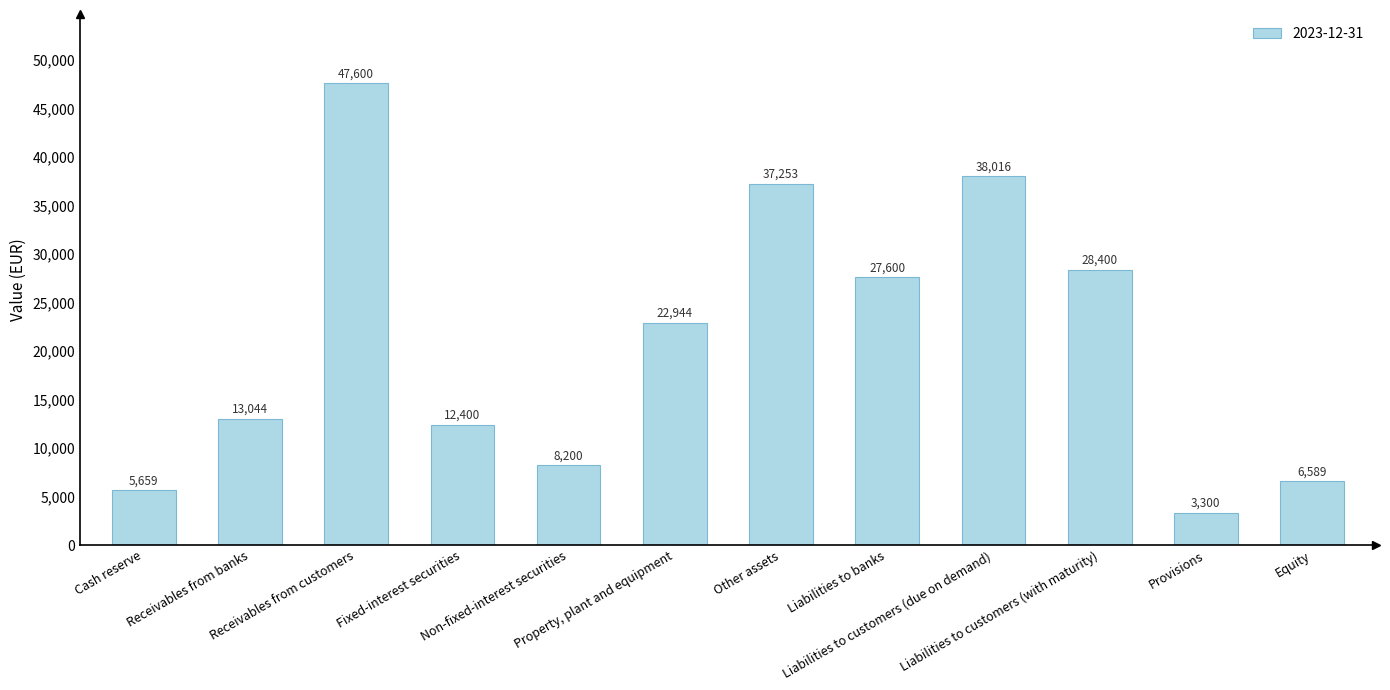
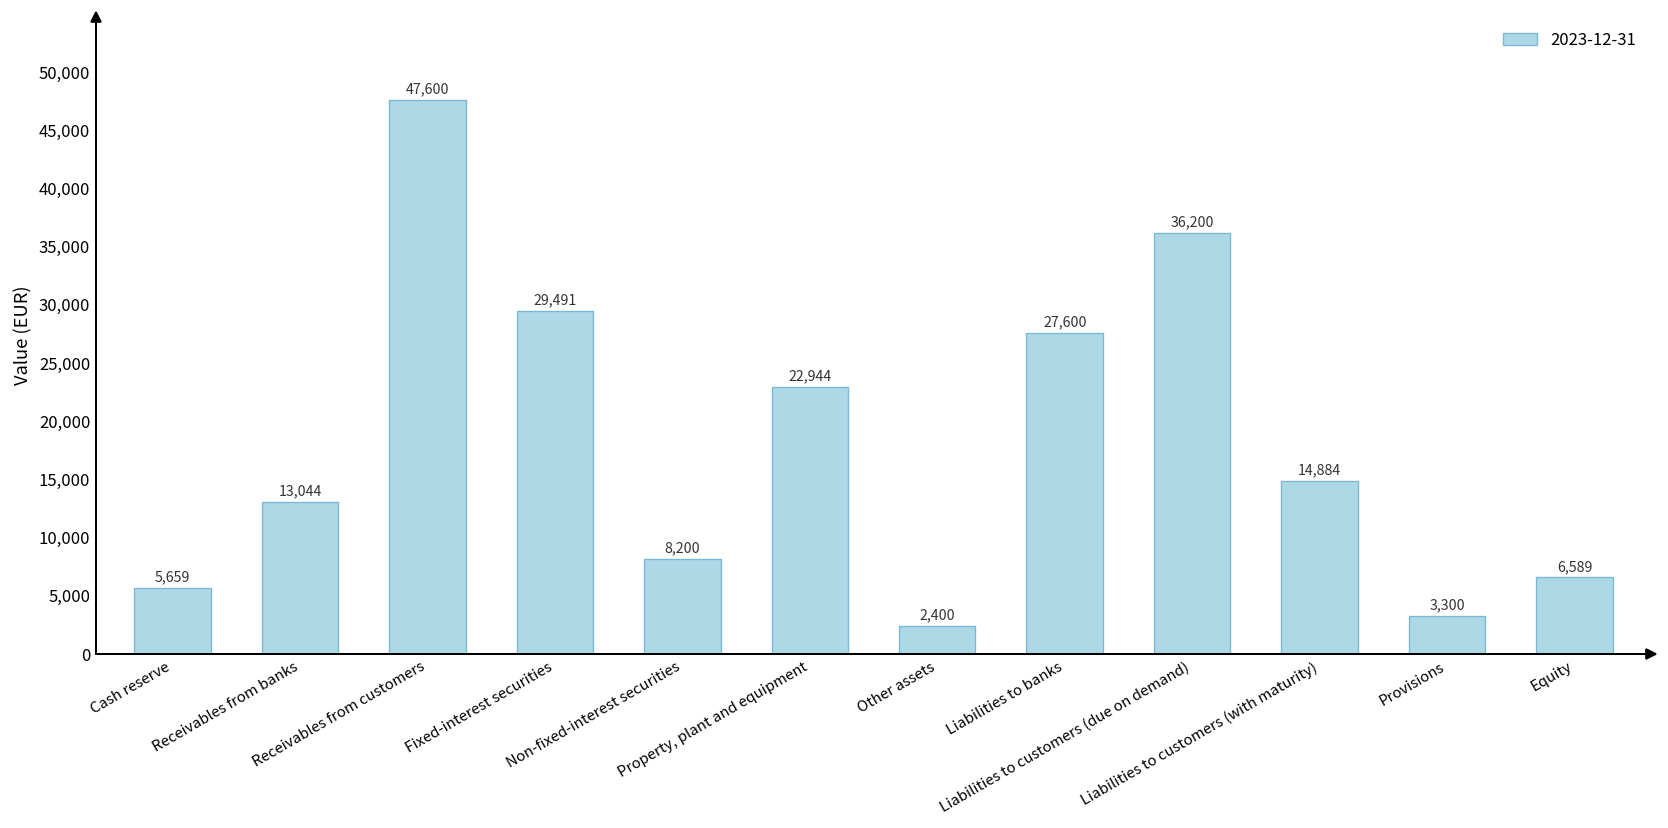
  {
    "Cash reserve": "5,659",
    "Receivables from banks": "13,044",
    "Receivables from customers": "47,600",
-   "Fixed-interest securities": "12,400",
+   "Fixed-interest securities": "29,491",
    "Non-fixed-interest securities": "8,200",
    "Property, plant and equipment": "22,944",
-   "Other assets": "37,253",
+   "Other assets": "2,400",
    "Liabilities to banks": "27,600",
-   "Liabilities to customers (due on demand)": "38,016",
-   "Liabilities to customers (with maturity)": "28,400",
+   "Liabilities to customers (due on demand)": "36,200",
+   "Liabilities to customers (with maturity)": "14,884",
    "Provisions": "3,300",
    "Equity": "6,589"
  }
